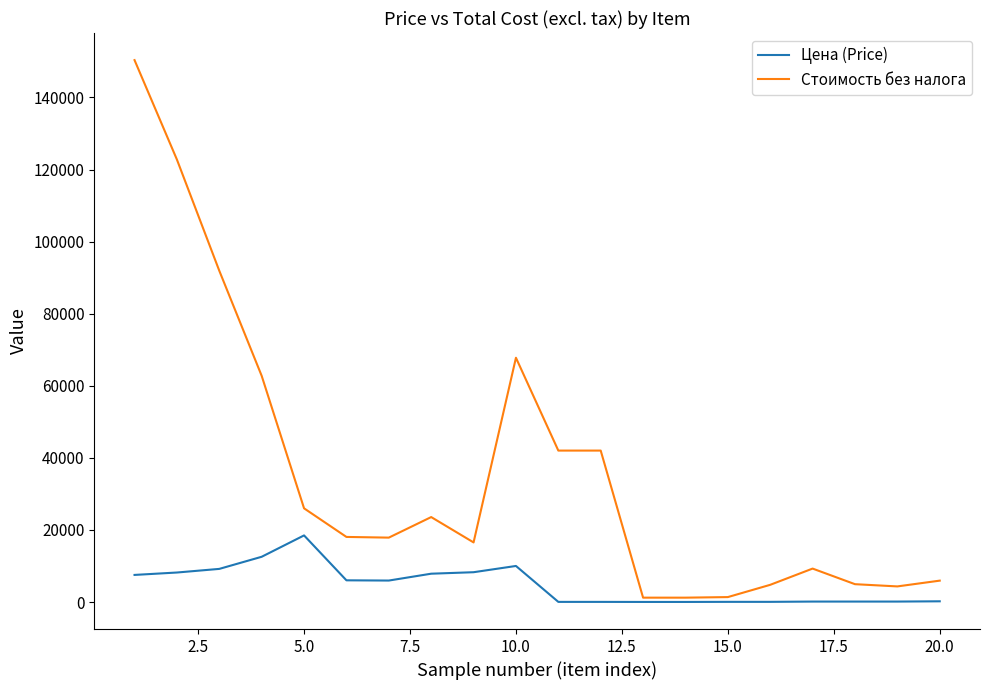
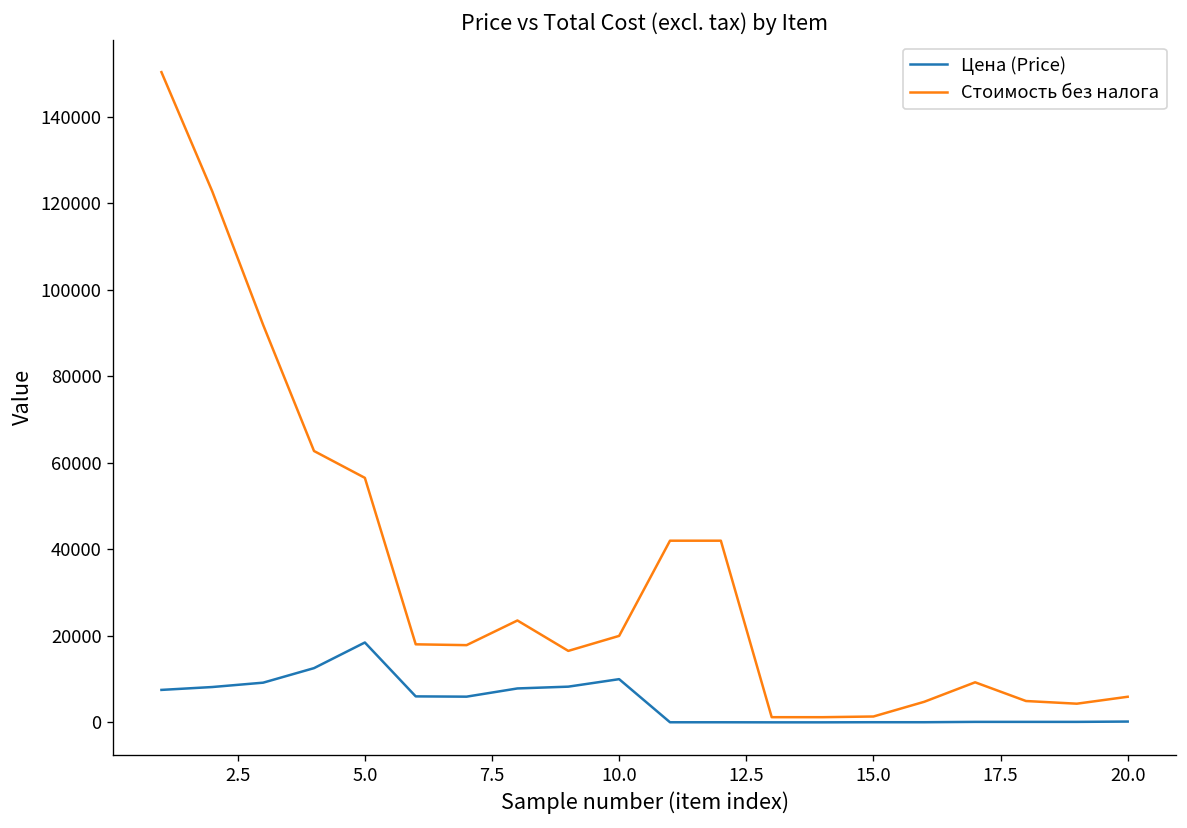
  {
    "Цена (Price)": {
      "5.0": 18000,
      "10.0": 10000,
      "15.0": 0,
      "20.0": 0
    },
    "Стоимость без налога": {
-     "5.0": 26000,
-     "10.0": 68000,
+     "5.0": 57000,
+     "10.0": 20000,
      "15.0": 1000,
      "20.0": 6000
    }
  }
